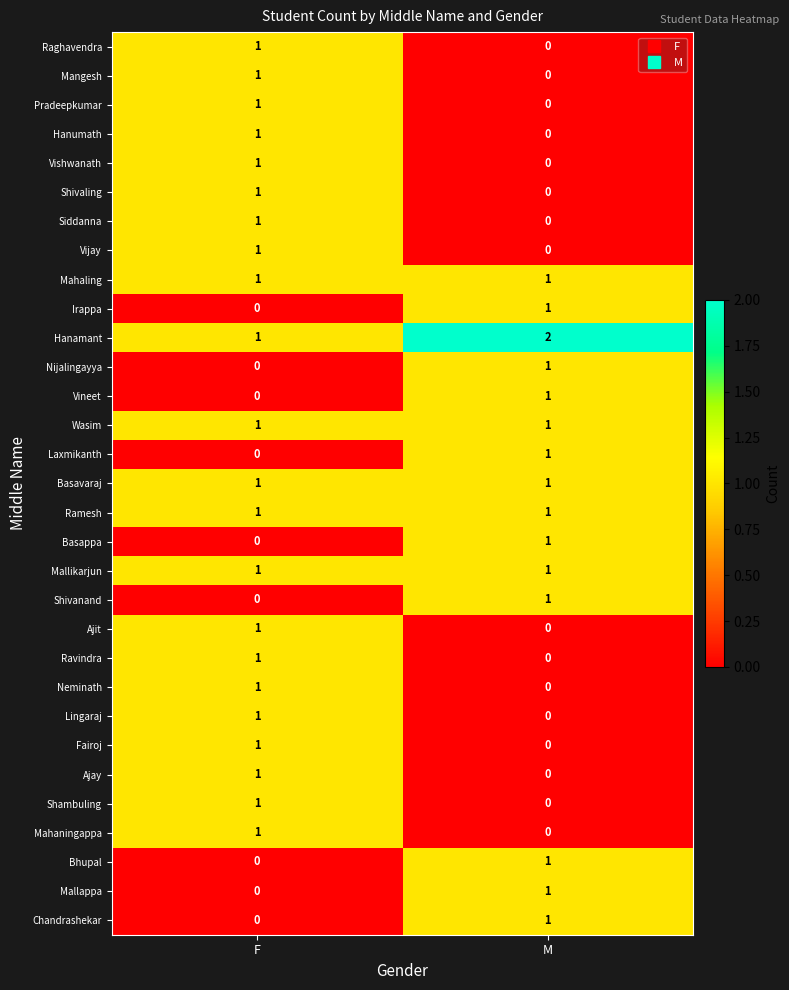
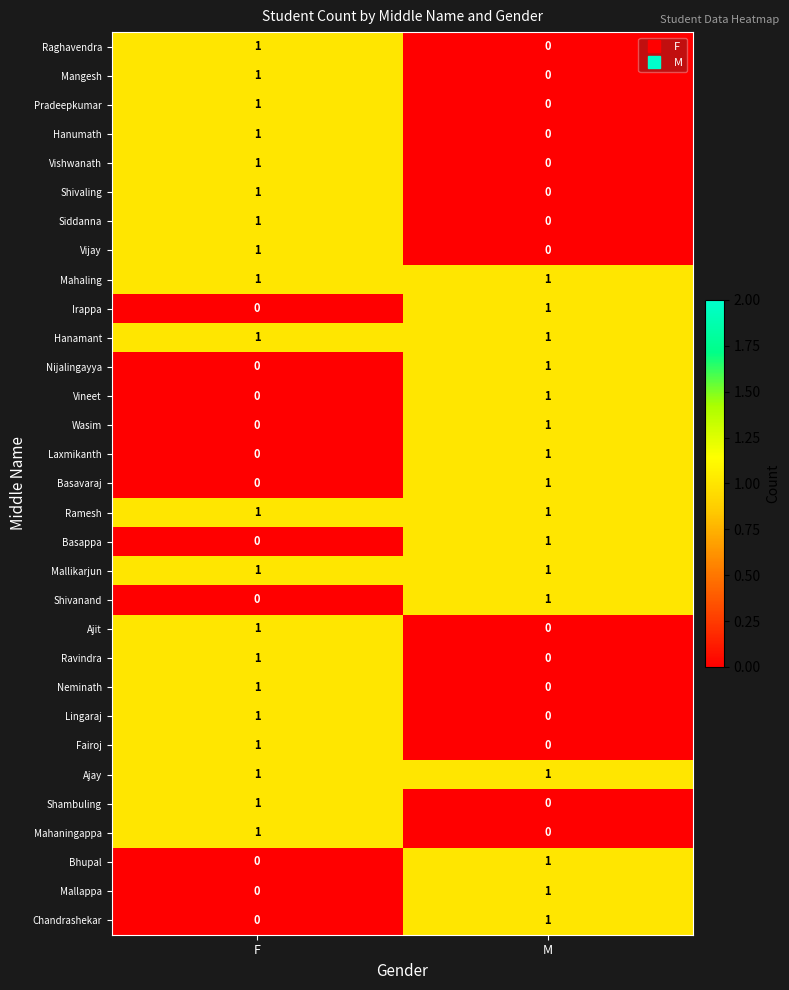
  {
    "Raghavendra": {
      "F": 1,
      "M": 0
    },
    "Mangesh": {
      "F": 1,
      "M": 0
    },
    "Pradeepkumar": {
      "F": 1,
      "M": 0
    },
    "Hanumath": {
      "F": 1,
      "M": 0
    },
    "Vishwanath": {
      "F": 1,
      "M": 0
    },
    "Shivaling": {
      "F": 1,
      "M": 0
    },
    "Siddanna": {
      "F": 1,
      "M": 0
    },
    "Vijay": {
      "F": 1,
      "M": 0
    },
    "Mahaling": {
      "F": 1,
      "M": 1
    },
    "Irappa": {
      "F": 0,
      "M": 1
    },
    "Hanamant": {
      "F": 1,
-     "M": 2
+     "M": 1
    },
    "Nijalingayya": {
      "F": 0,
      "M": 1
    },
    "Vineet": {
      "F": 0,
      "M": 1
    },
    "Wasim": {
-     "F": 1,
+     "F": 0,
      "M": 1
    },
    "Laxmikanth": {
      "F": 0,
      "M": 1
    },
    "Basavaraj": {
-     "F": 1,
+     "F": 0,
      "M": 1
    },
    "Ramesh": {
      "F": 1,
      "M": 1
    },
    "Basappa": {
      "F": 0,
      "M": 1
    },
    "Mallikarjun": {
      "F": 1,
      "M": 1
    },
    "Shivanand": {
      "F": 0,
      "M": 1
    },
    "Ajit": {
      "F": 1,
      "M": 0
    },
    "Ravindra": {
      "F": 1,
      "M": 0
    },
    "Neminath": {
      "F": 1,
      "M": 0
    },
    "Lingaraj": {
      "F": 1,
      "M": 0
    },
    "Fairoj": {
      "F": 1,
      "M": 0
    },
    "Ajay": {
      "F": 1,
-     "M": 0
+     "M": 1
    },
    "Shambuling": {
      "F": 1,
      "M": 0
    },
    "Mahaningappa": {
      "F": 1,
      "M": 0
    },
    "Bhupal": {
      "F": 0,
      "M": 1
    },
    "Mallappa": {
      "F": 0,
      "M": 1
    },
    "Chandrashekar": {
      "F": 0,
      "M": 1
    }
  }
